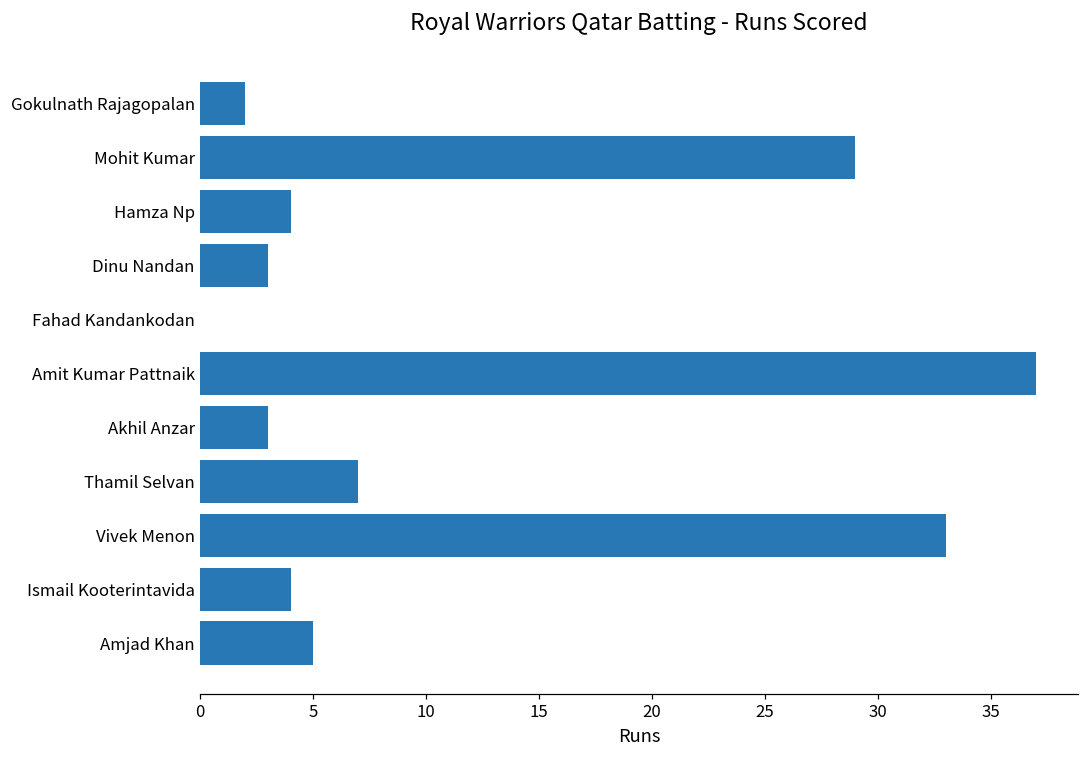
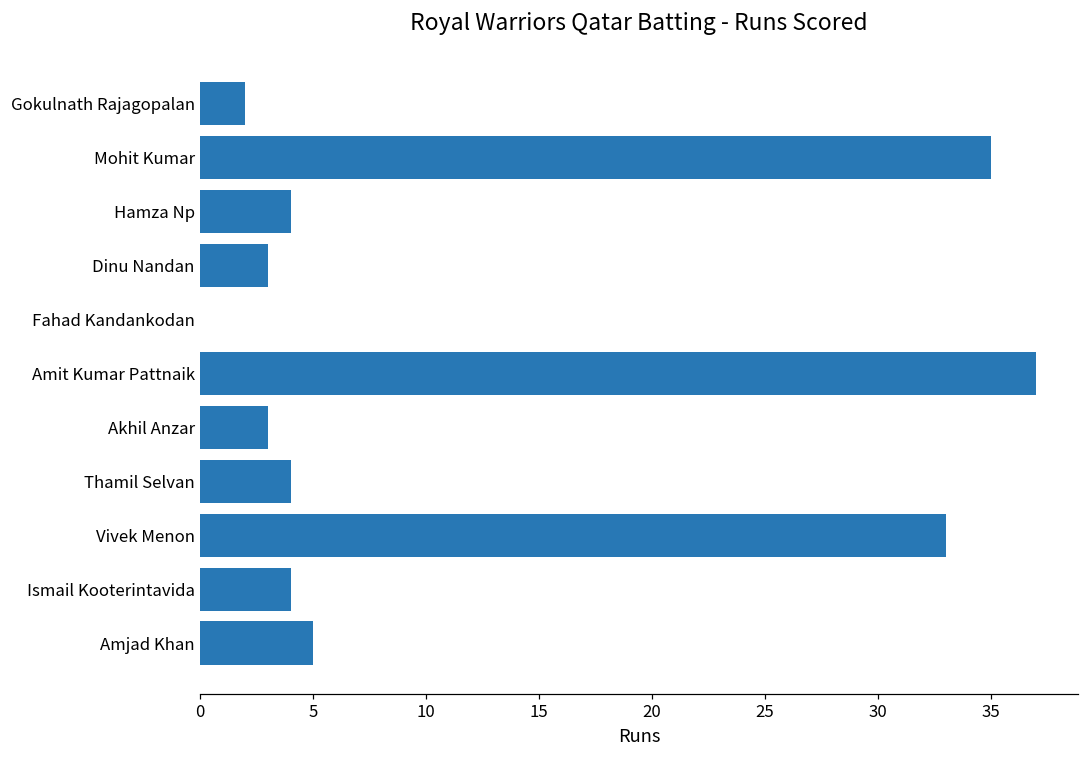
  {
    "Gokulnath Rajagopalan": 2,
-   "Mohit Kumar": 29,
+   "Mohit Kumar": 35,
    "Hamza Np": 4,
    "Dinu Nandan": 3,
    "Fahad Kandankodan": 0,
    "Amit Kumar Pattnaik": 37,
    "Akhil Anzar": 3,
-   "Thamil Selvan": 7,
+   "Thamil Selvan": 4,
    "Vivek Menon": 33,
    "Ismail Kooterintavida": 4,
    "Amjad Khan": 5
  }
